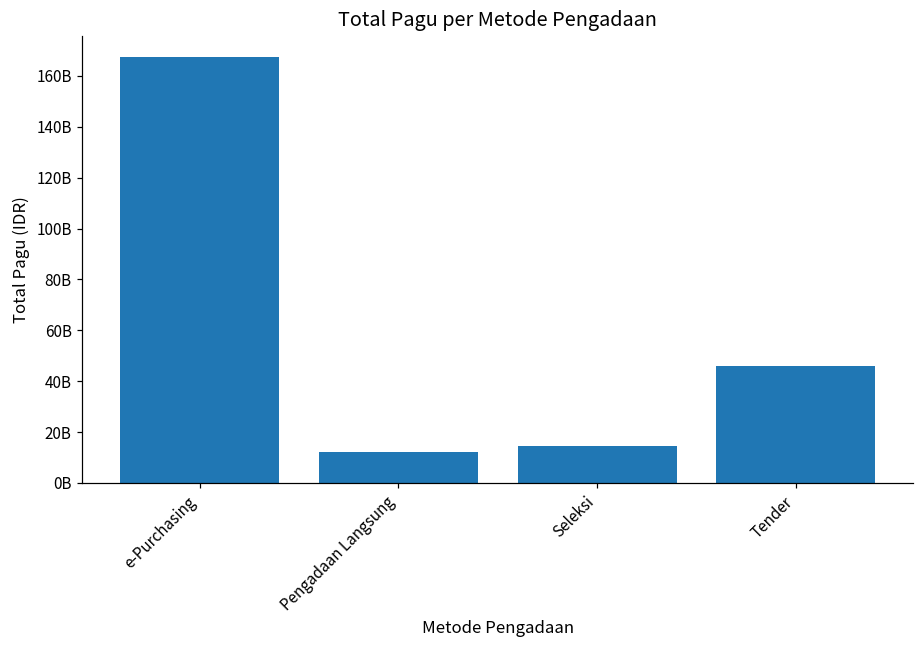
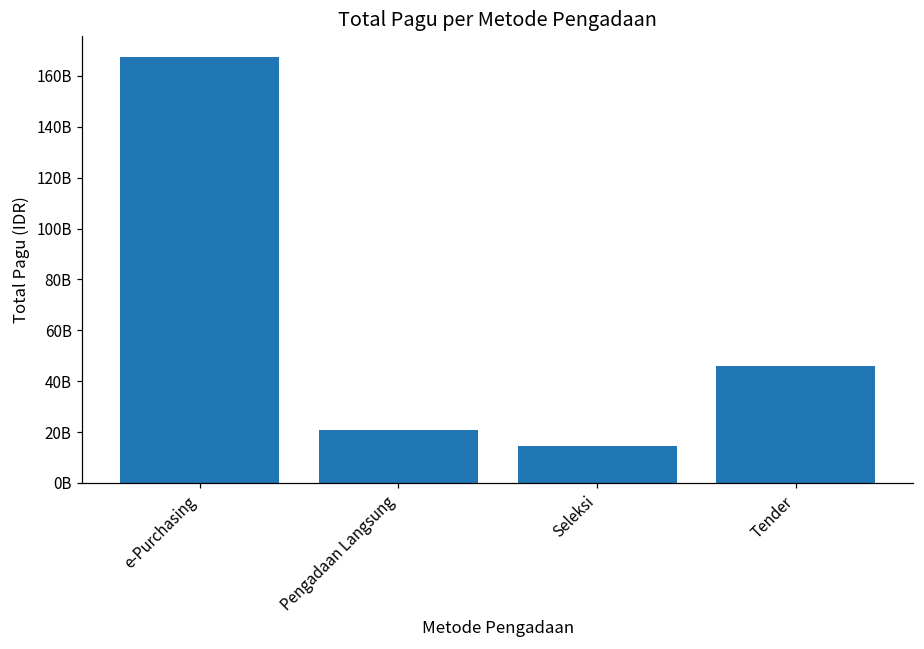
  {
    "e-Purchasing": 168000000000,
-   "Pengadaan Langsung": 12000000000,
+   "Pengadaan Langsung": 21000000000,
    "Seleksi": 15000000000,
    "Tender": 46000000000
  }
